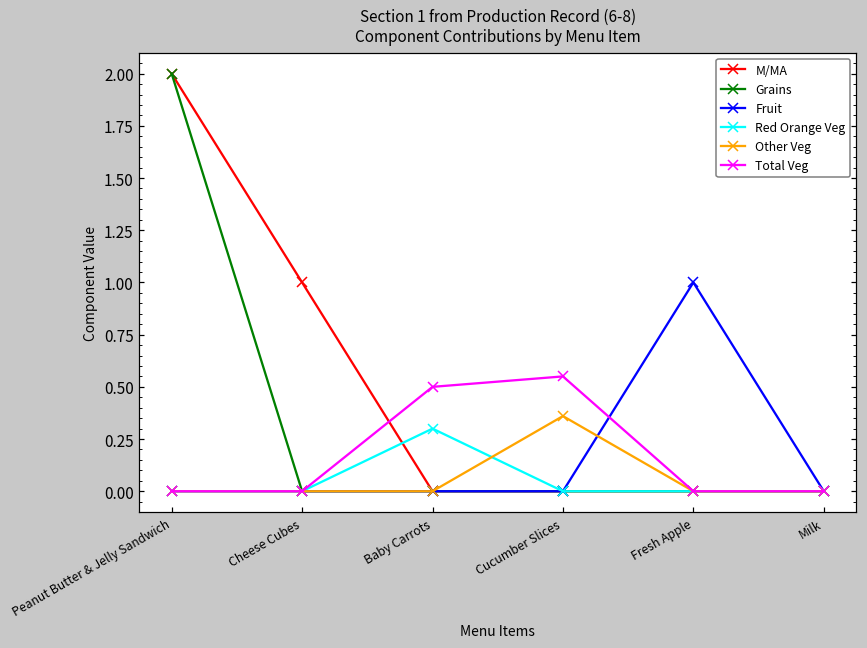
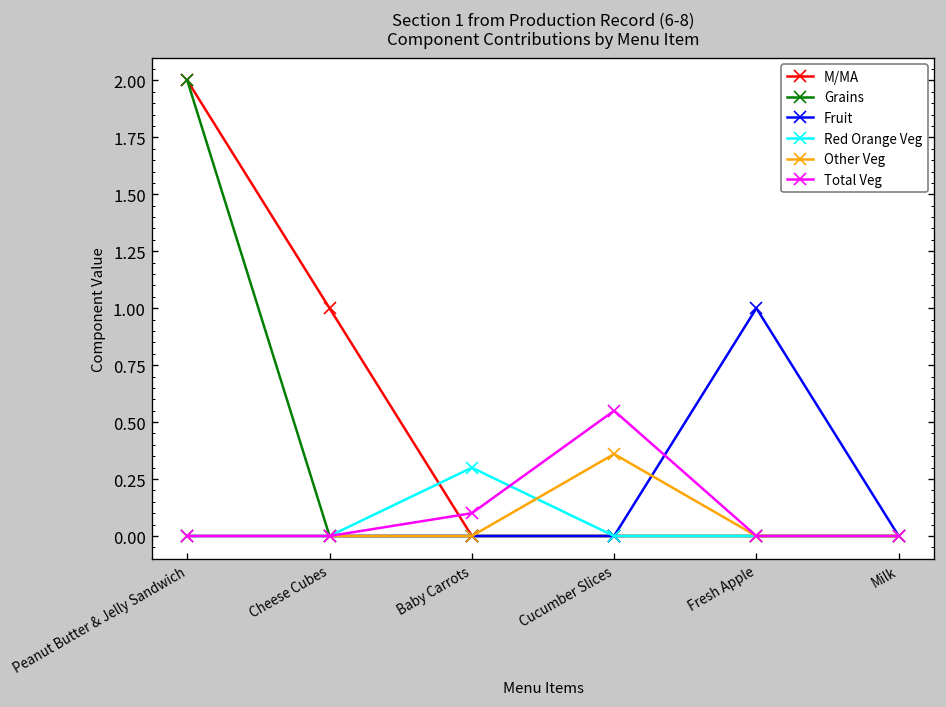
  {
    "M/MA": {
      "Cheese Cubes": 1.0
    },
    "Fruit": {
      "Fresh Apple": 1.0
    },
    "Red Orange Veg": {
      "Baby Carrots": 0.3
    },
    "Other Veg": {
      "Cucumber Slices": 0.36
    },
    "Total Veg": {
-     "Baby Carrots": 0.5,
+     "Baby Carrots": 0.1,
      "Cucumber Slices": 0.55
    }
  }
